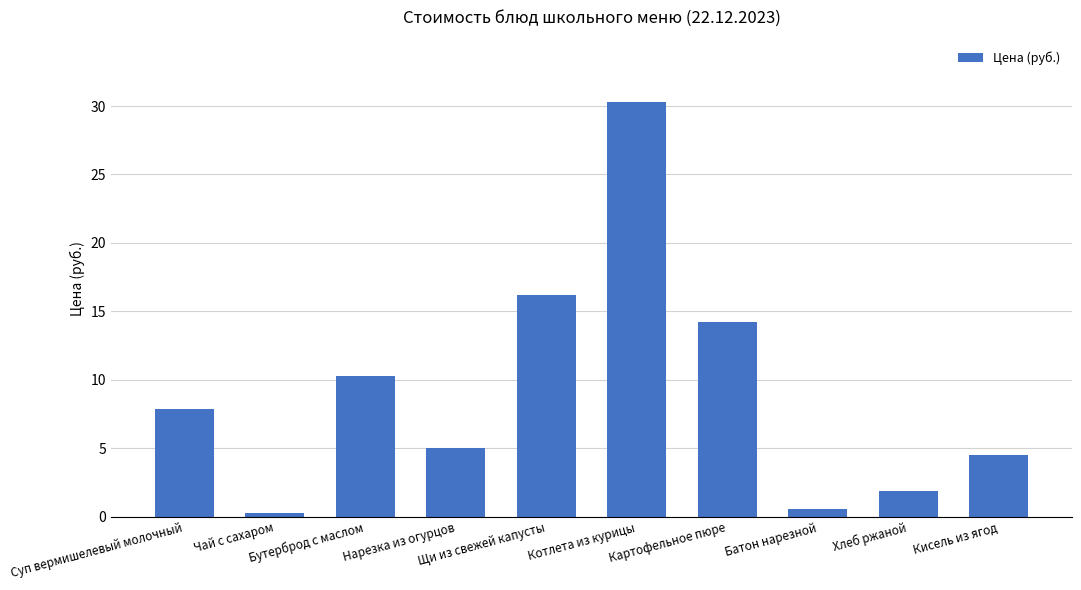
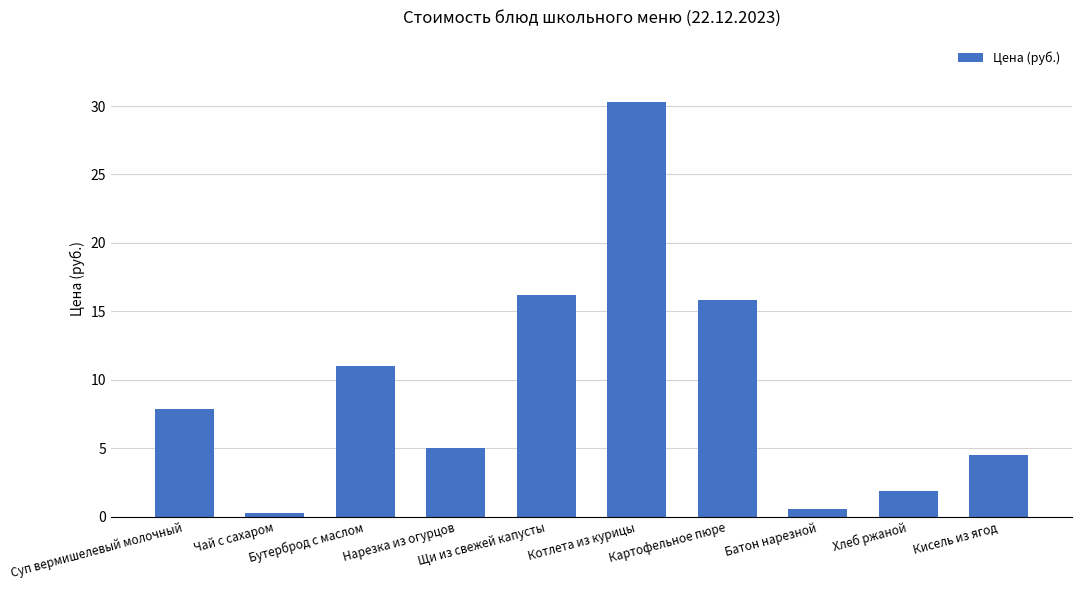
  {
    "Суп вермишелевый молочный": 7.9,
    "Чай с сахаром": 0.3,
-   "Бутерброд с маслом": 10.3,
+   "Бутерброд с маслом": 11.0,
    "Нарезка из огурцов": 5.0,
    "Щи из свежей капусты": 16.2,
    "Котлета из курицы": 30.3,
-   "Картофельное пюре": 14.2,
+   "Картофельное пюре": 15.8,
    "Батон нарезной": 0.6,
    "Хлеб ржаной": 1.9,
    "Кисель из ягод": 4.5
  }
